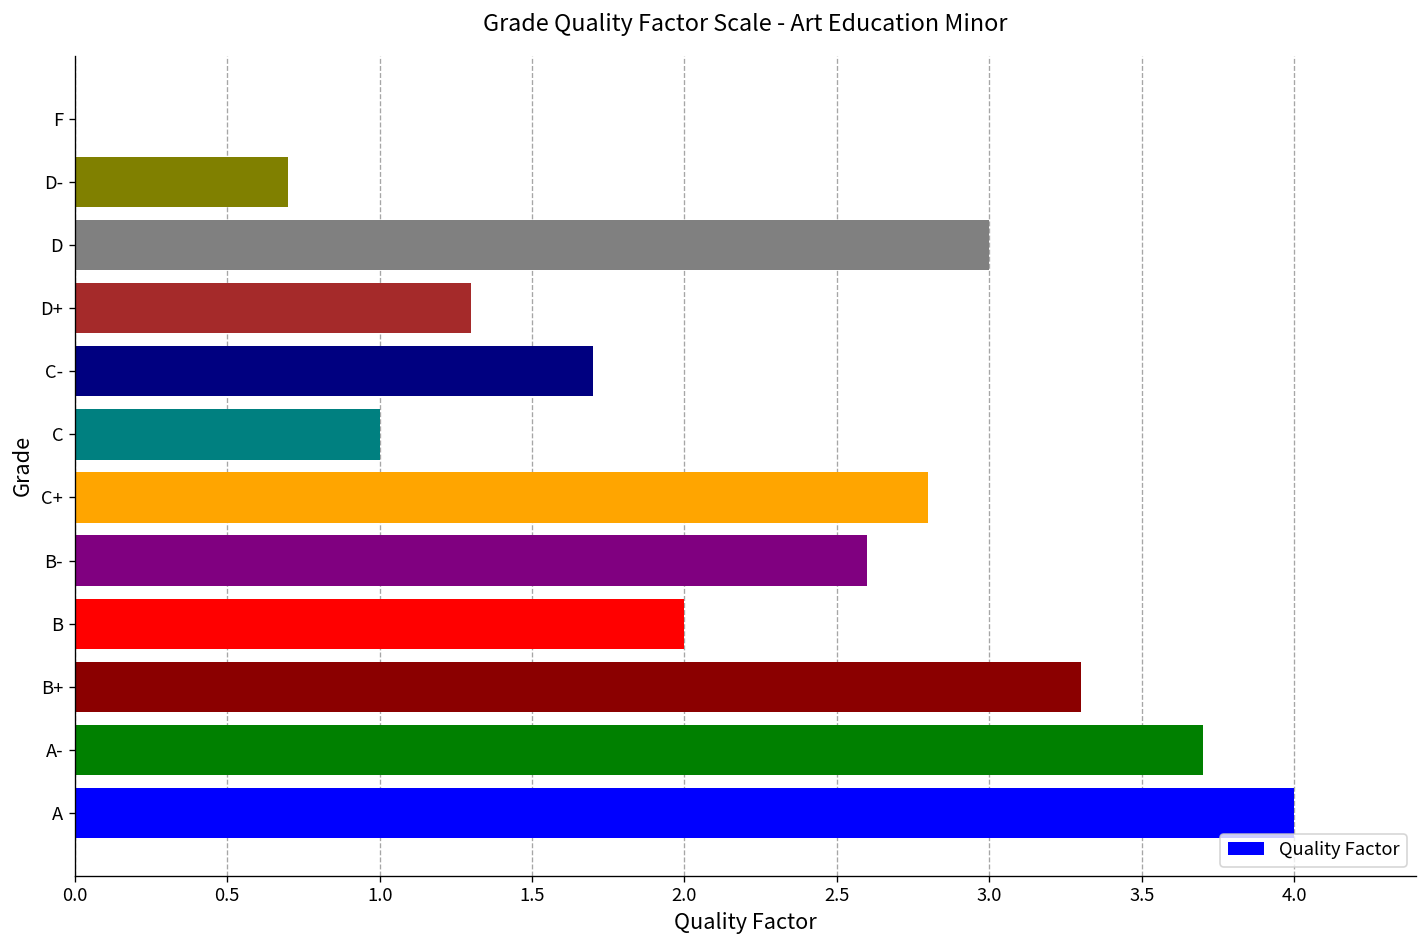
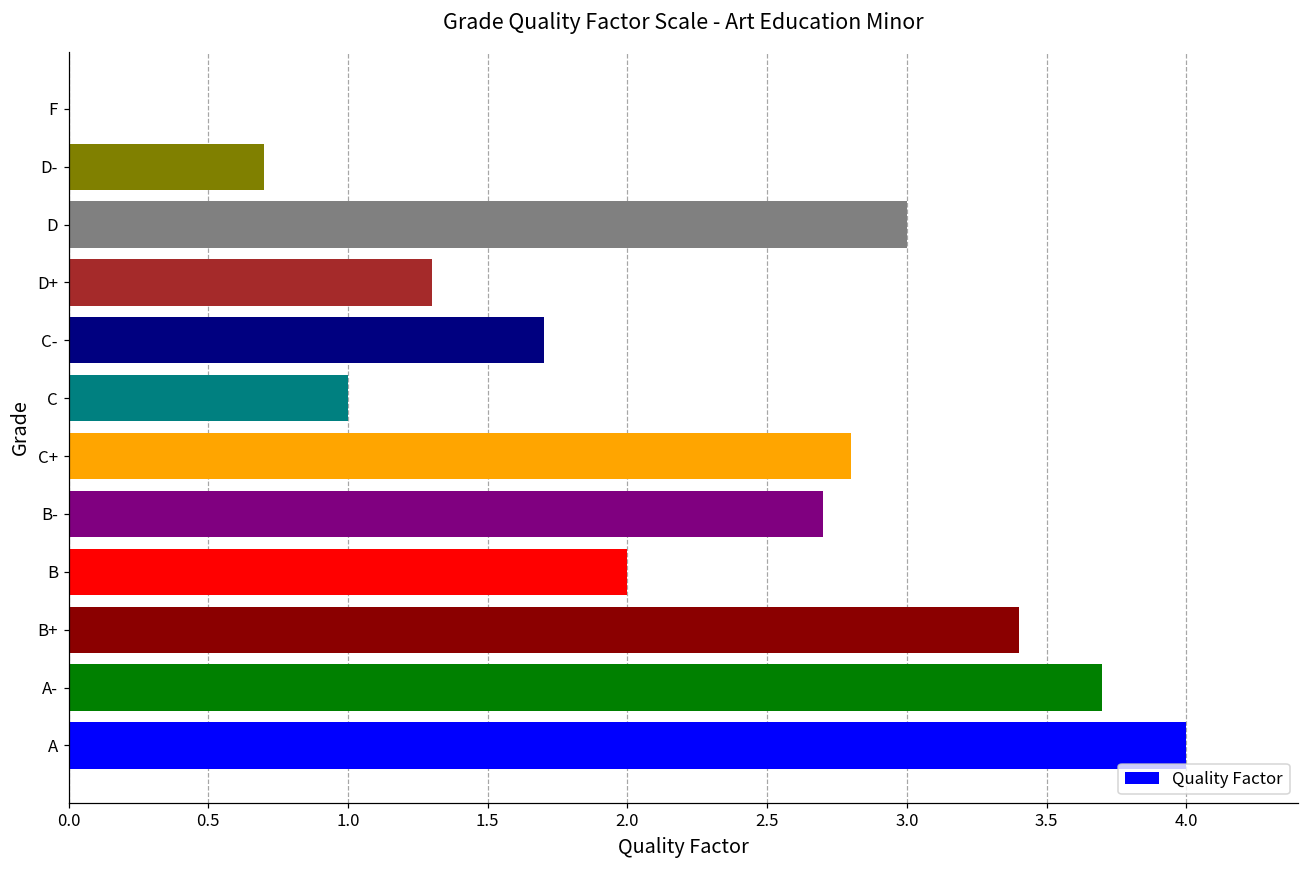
  {
    "F": 0.0,
    "D-": 0.7,
    "D": 3.0,
    "D+": 1.3,
    "C-": 1.7,
    "C": 1.0,
    "C+": 2.8,
-   "B-": 2.6,
+   "B-": 2.7,
    "B": 2.0,
-   "B+": 3.3,
+   "B+": 3.4,
    "A-": 3.7,
    "A": 4.0
  }
